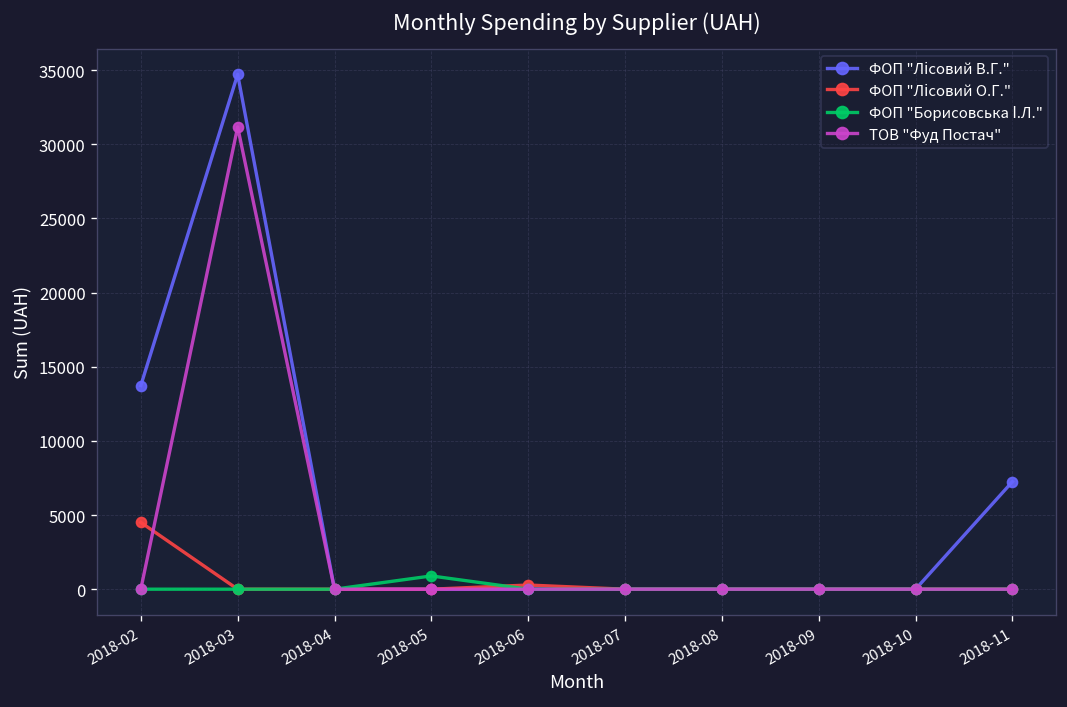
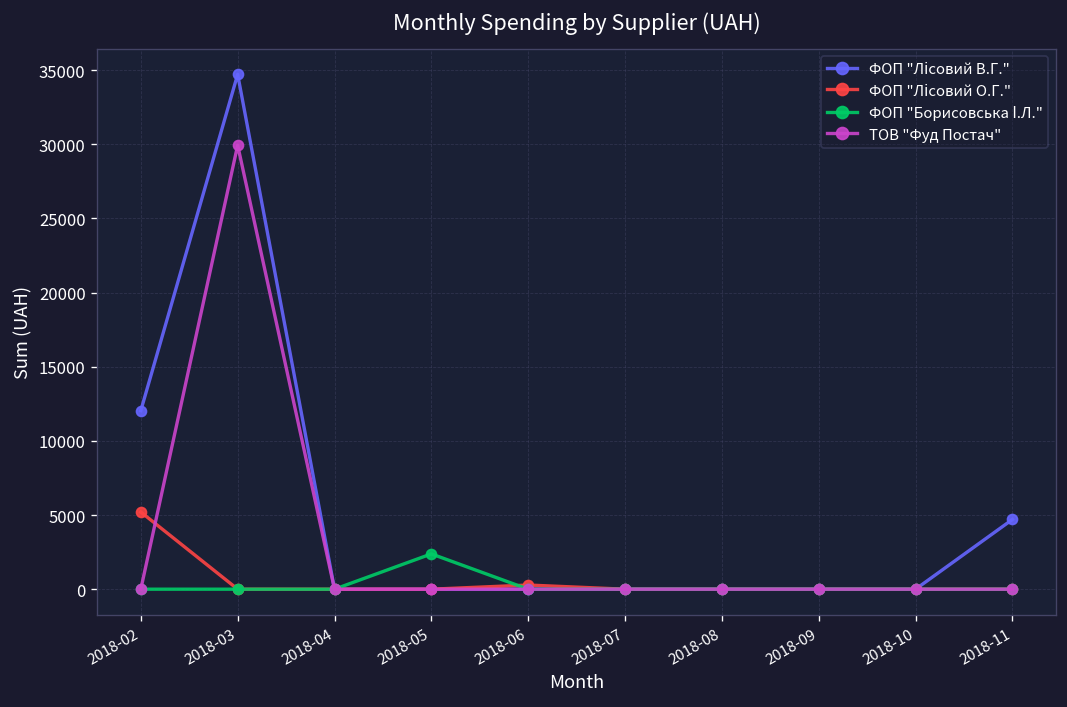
  {
    "ФОП \"Лісовий В.Г.\"": {
-     "2018-02": 13700,
+     "2018-02": 12000,
      "2018-03": 34700,
-     "2018-11": 7300
+     "2018-11": 4700
    },
    "ФОП \"Лісовий О.Г.\"": {
-     "2018-02": 4500,
+     "2018-02": 5200,
      "2018-06": 300
    },
    "ФОП \"Борисовська І.Л.\"": {
-     "2018-05": 900
+     "2018-05": 2400
    },
    "ТОВ \"Фуд Постач\"": {
-     "2018-03": 31200
+     "2018-03": 29900
    }
  }
